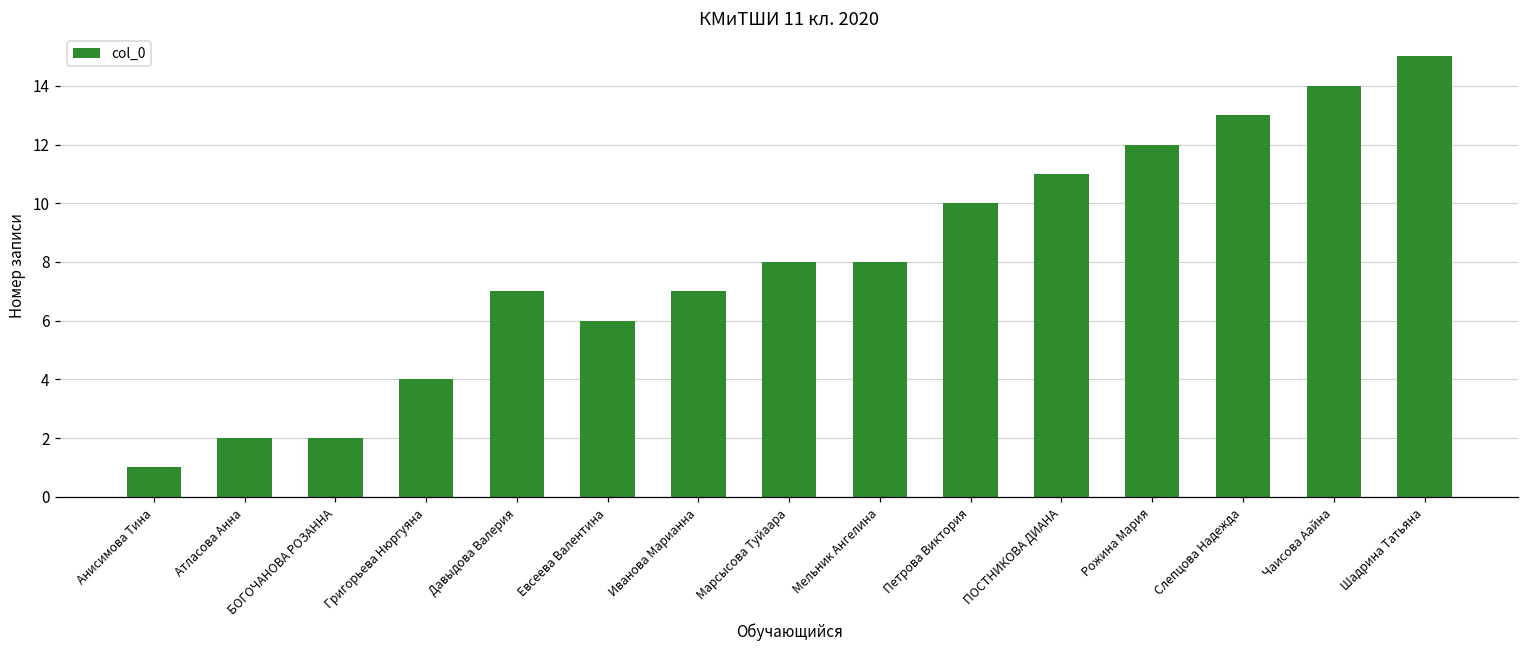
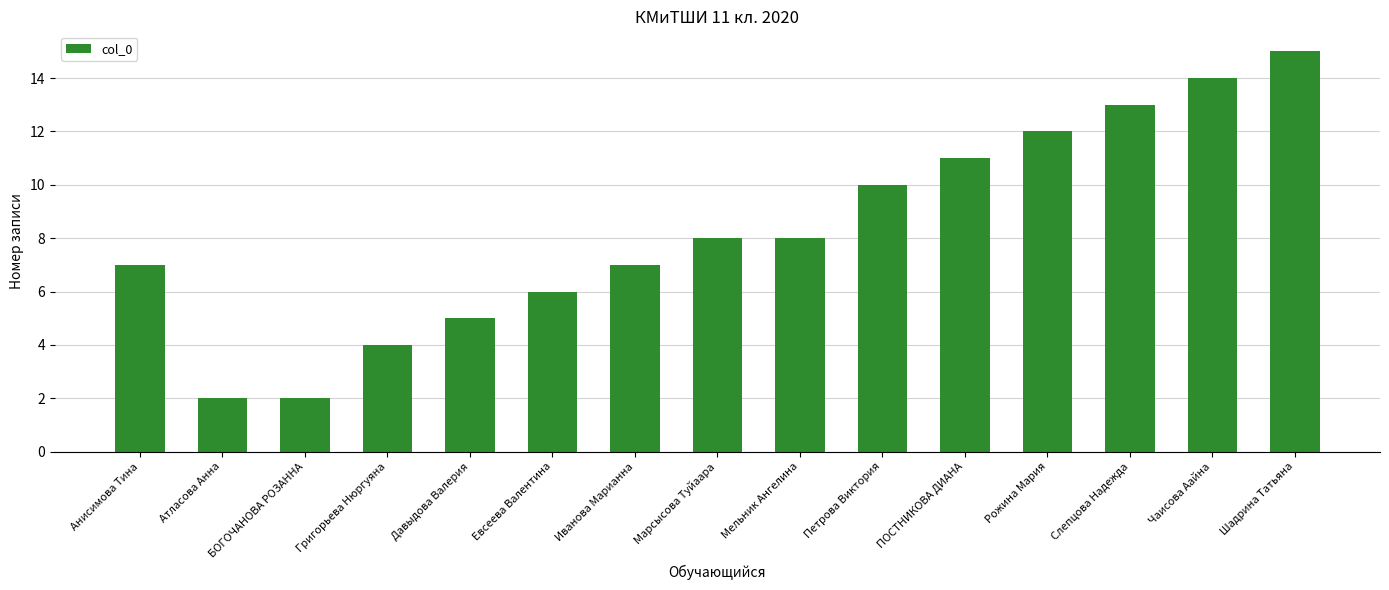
  {
-   "Анисимова Тина": 1,
+   "Анисимова Тина": 7,
    "Атласова Анна": 2,
    "БОГОЧАНОВА РОЗАННА": 2,
    "Григорьева Нюргуяна": 4,
-   "Давыдова Валерия": 7,
+   "Давыдова Валерия": 5,
    "Евсеева Валентина": 6,
    "Иванова Марианна": 7,
    "Марсысова Туйаара": 8,
    "Мельник Ангелина": 8,
    "Петрова Виктория": 10,
    "ПОСТНИКОВА ДИАНА": 11,
    "Рожина Мария": 12,
    "Слепцова Надежда": 13,
    "Чаисова Аайна": 14,
    "Шадрина Татьяна": 15
  }
